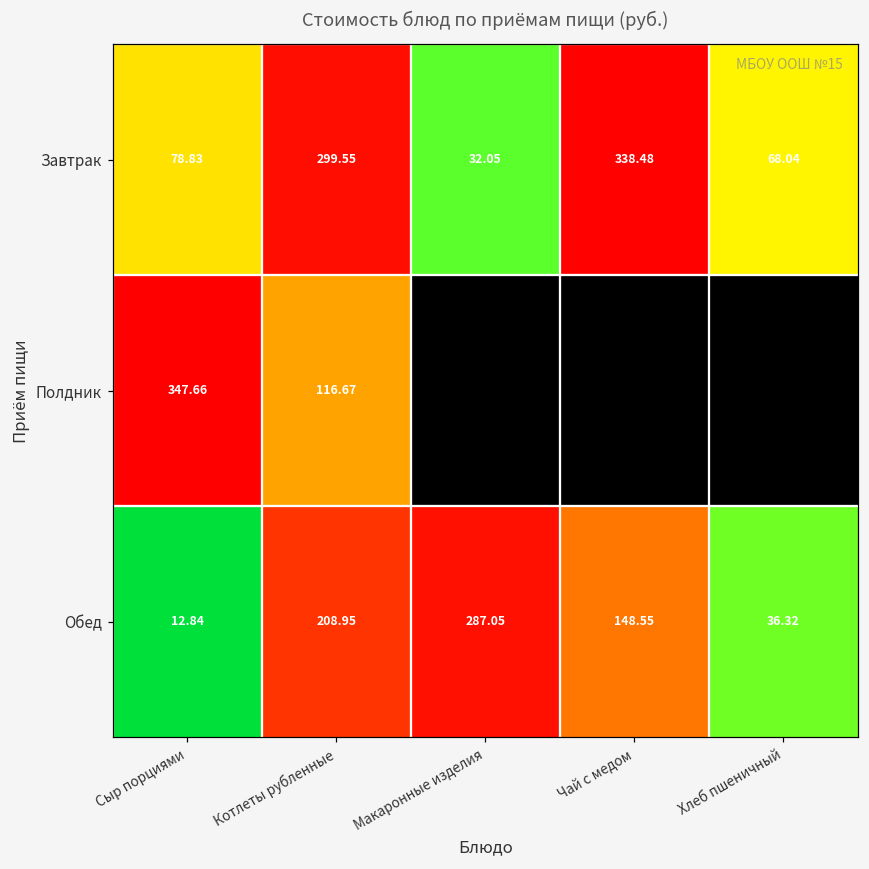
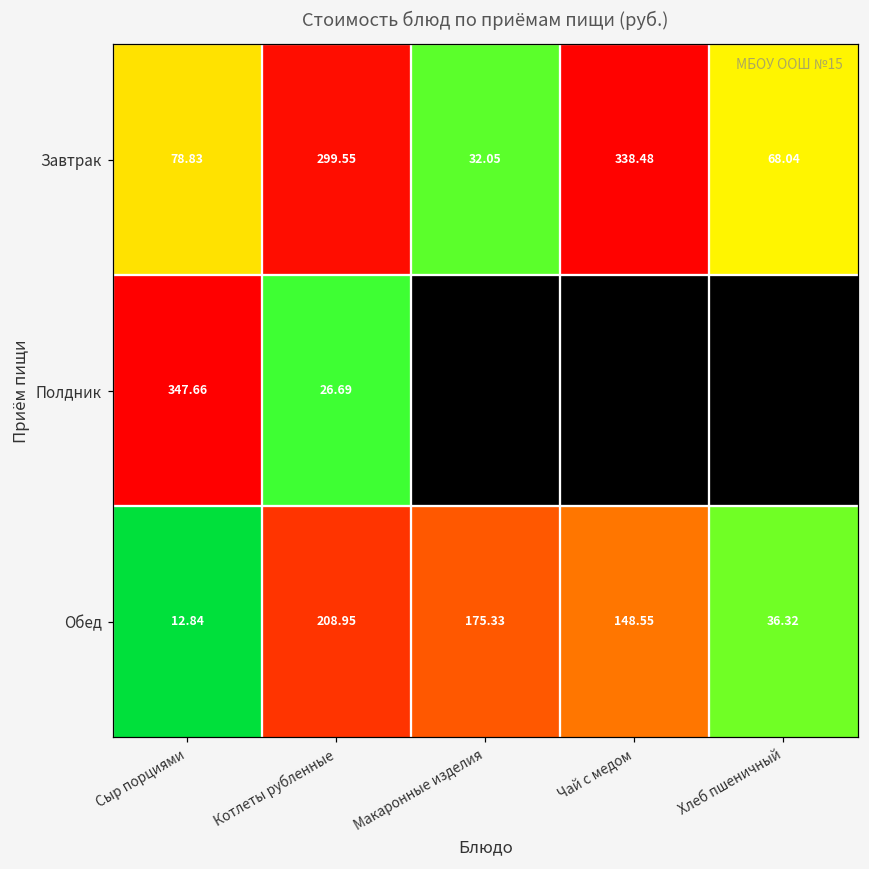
  {
    "Завтрак": {
      "Сыр порциями": 78.83,
      "Котлеты рубленные": 299.55,
      "Макаронные изделия": 32.05,
      "Чай с медом": 338.48
    },
    "Полдник": {
      "Сыр порциями": 347.66,
-     "Котлеты рубленные": 116.67
+     "Котлеты рубленные": 26.69
    },
    "Обед": {
      "Сыр порциями": 12.84,
      "Котлеты рубленные": 208.95,
-     "Макаронные изделия": 287.05,
+     "Макаронные изделия": 175.33,
      "Чай с медом": 148.55,
      "Хлеб пшеничный": 36.32
    }
  }
